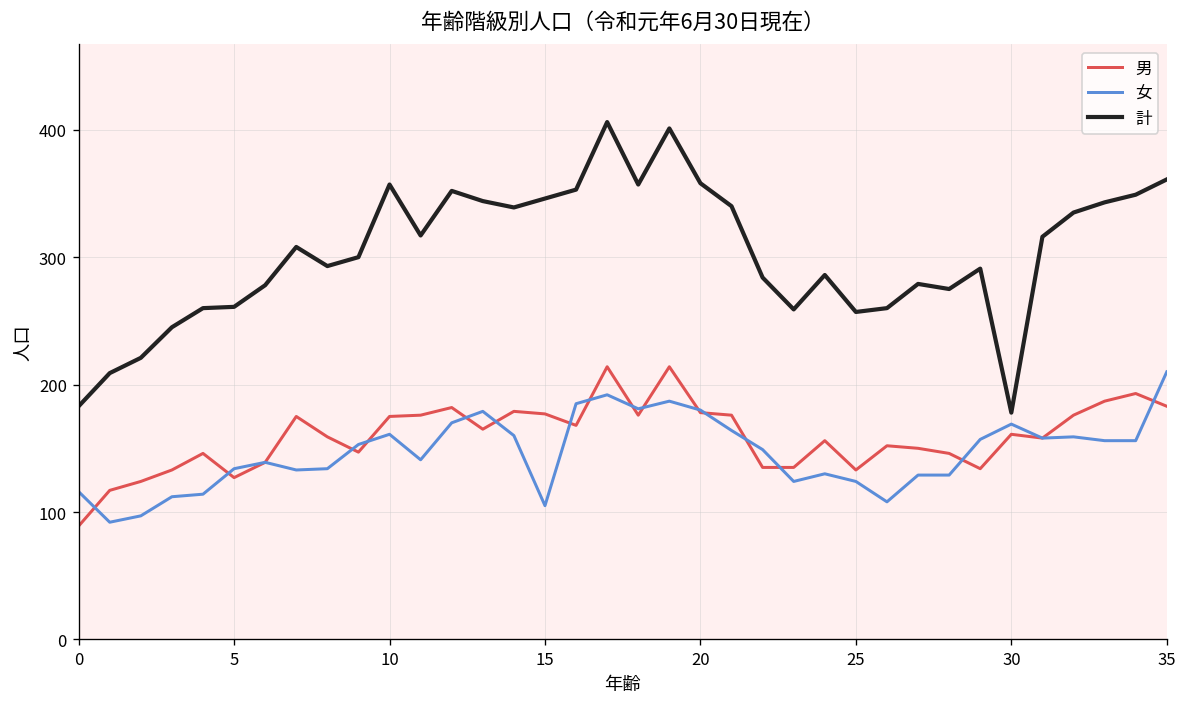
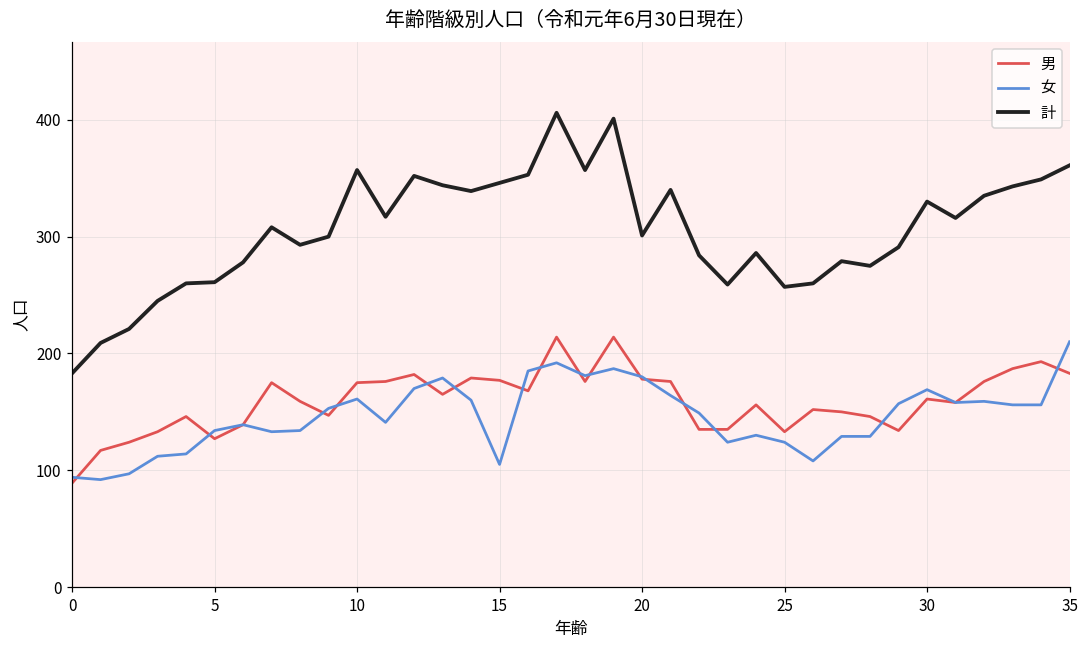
  {
    "男": {
      "0": 89,
      "5": 127,
      "10": 175,
      "15": 177,
      "25": 133,
      "30": 161,
      "35": 183
    },
    "女": {
-     "0": 116,
+     "0": 94,
      "5": 134,
      "10": 161,
      "15": 105,
      "25": 124,
      "30": 169,
      "35": 210
    },
    "計": {
      "0": 183,
      "5": 261,
      "10": 357,
      "15": 346,
-     "20": 358,
+     "20": 301,
      "25": 257,
-     "30": 178,
+     "30": 330,
      "35": 361
    }
  }
